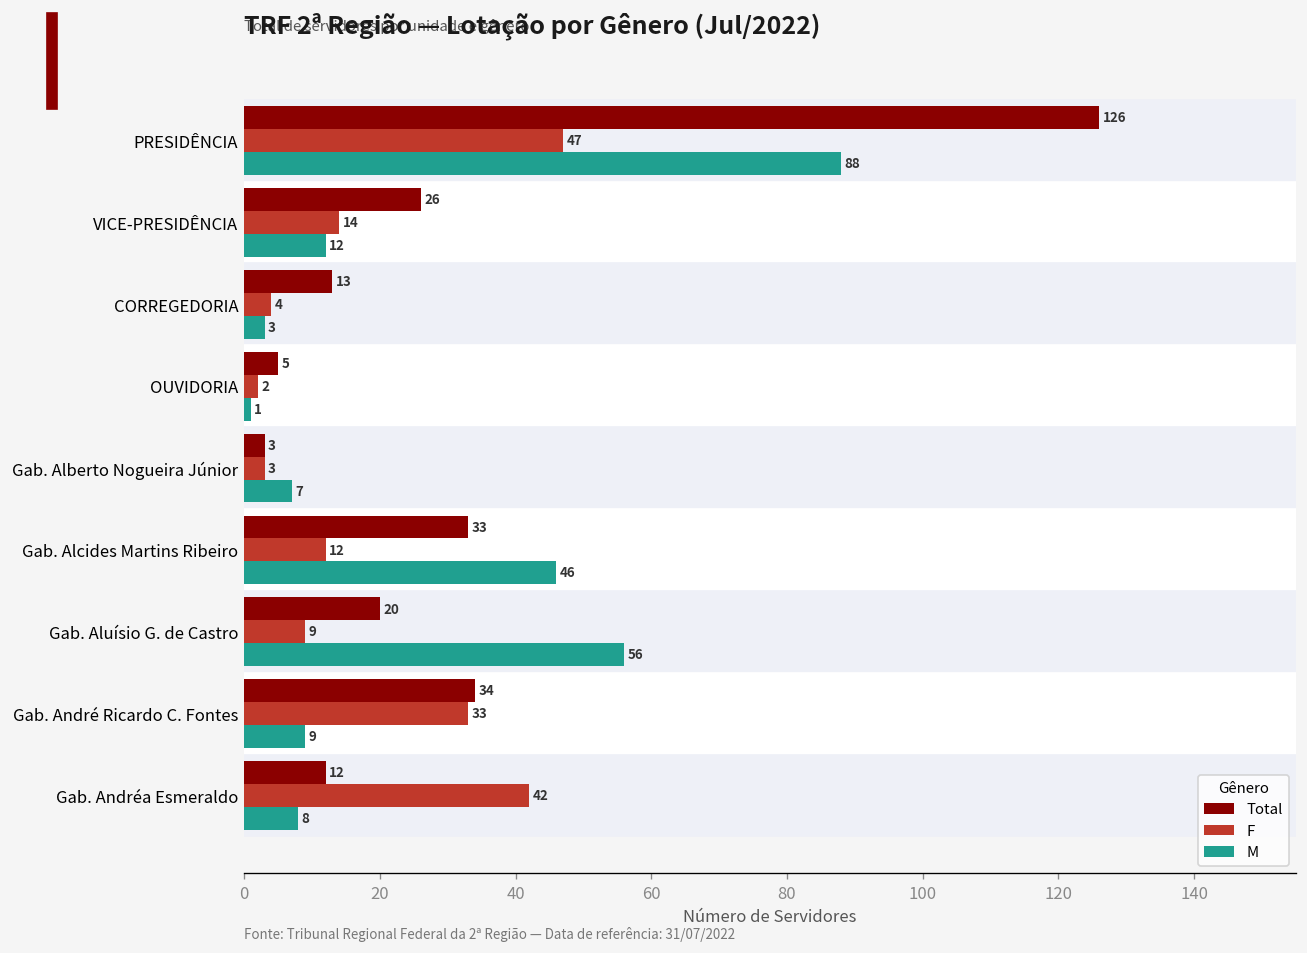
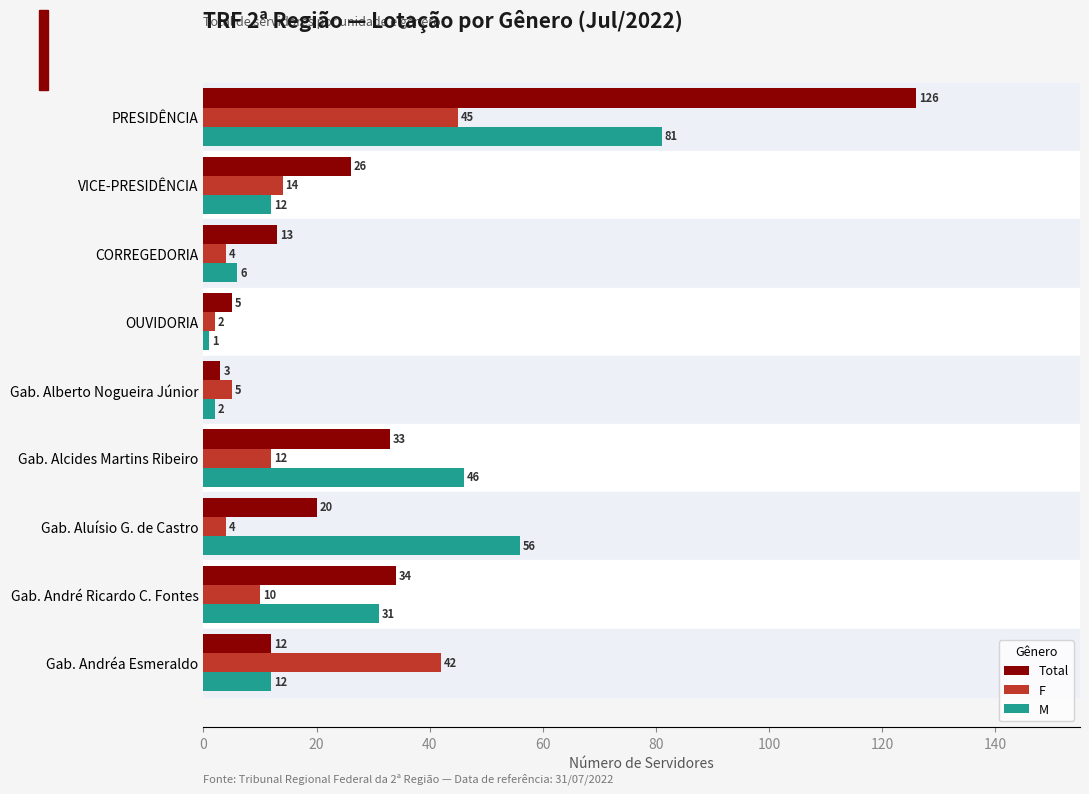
  {
    "Total": {
      "PRESIDÊNCIA": 126,
      "VICE-PRESIDÊNCIA": 26,
      "CORREGEDORIA": 13,
      "OUVIDORIA": 5,
      "Gab. Alberto Nogueira Júnior": 3,
      "Gab. Alcides Martins Ribeiro": 33,
      "Gab. Aluísio G. de Castro": 20,
      "Gab. André Ricardo C. Fontes": 34,
      "Gab. Andréa Esmeraldo": 12
    },
    "F": {
-     "PRESIDÊNCIA": 47,
+     "PRESIDÊNCIA": 45,
      "VICE-PRESIDÊNCIA": 14,
      "CORREGEDORIA": 4,
      "OUVIDORIA": 2,
-     "Gab. Alberto Nogueira Júnior": 3,
+     "Gab. Alberto Nogueira Júnior": 5,
      "Gab. Alcides Martins Ribeiro": 12,
-     "Gab. Aluísio G. de Castro": 9,
-     "Gab. André Ricardo C. Fontes": 33,
+     "Gab. Aluísio G. de Castro": 4,
+     "Gab. André Ricardo C. Fontes": 10,
      "Gab. Andréa Esmeraldo": 42
    },
    "M": {
-     "PRESIDÊNCIA": 88,
+     "PRESIDÊNCIA": 81,
      "VICE-PRESIDÊNCIA": 12,
-     "CORREGEDORIA": 3,
+     "CORREGEDORIA": 6,
      "OUVIDORIA": 1,
-     "Gab. Alberto Nogueira Júnior": 7,
+     "Gab. Alberto Nogueira Júnior": 2,
      "Gab. Alcides Martins Ribeiro": 46,
      "Gab. Aluísio G. de Castro": 56,
-     "Gab. André Ricardo C. Fontes": 9,
-     "Gab. Andréa Esmeraldo": 8
+     "Gab. André Ricardo C. Fontes": 31,
+     "Gab. Andréa Esmeraldo": 12
    }
  }
